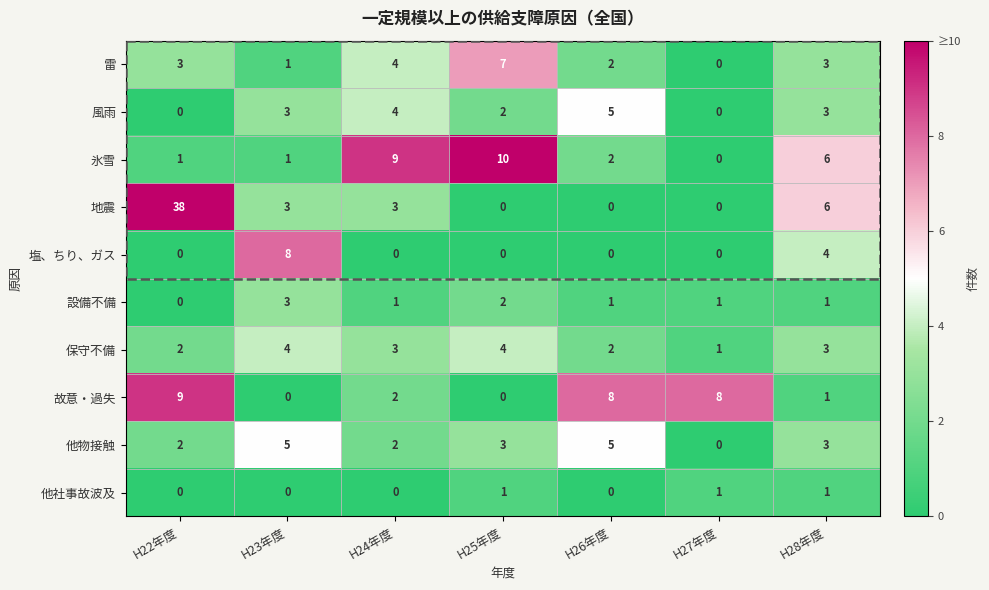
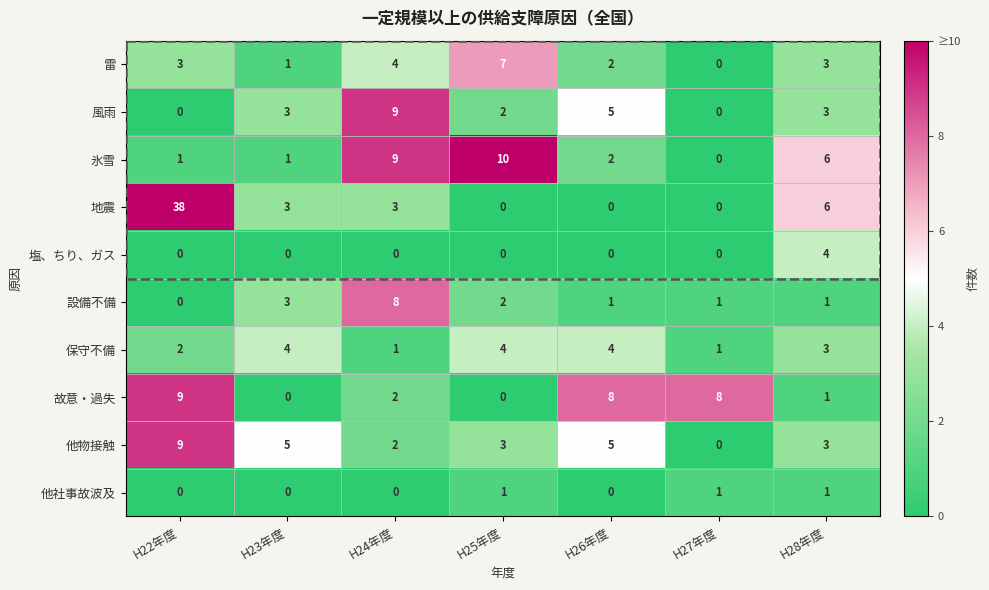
  {
    "雷": {
      "H22年度": 3,
      "H23年度": 1,
      "H24年度": 4,
      "H25年度": 7,
      "H26年度": 2,
      "H27年度": 0,
      "H28年度": 3
    },
    "風雨": {
      "H22年度": 0,
      "H23年度": 3,
-     "H24年度": 4,
+     "H24年度": 9,
      "H25年度": 2,
      "H26年度": 5,
      "H27年度": 0,
      "H28年度": 3
    },
    "氷雪": {
      "H22年度": 1,
      "H23年度": 1,
      "H24年度": 9,
      "H25年度": 10,
      "H26年度": 2,
      "H27年度": 0,
      "H28年度": 6
    },
    "地震": {
      "H22年度": 38,
      "H23年度": 3,
      "H24年度": 3,
      "H25年度": 0,
      "H26年度": 0,
      "H27年度": 0,
      "H28年度": 6
    },
    "塩、ちり、ガス": {
      "H22年度": 0,
-     "H23年度": 8,
+     "H23年度": 0,
      "H24年度": 0,
      "H25年度": 0,
      "H26年度": 0,
      "H27年度": 0,
      "H28年度": 4
    },
    "設備不備": {
      "H22年度": 0,
      "H23年度": 3,
-     "H24年度": 1,
+     "H24年度": 8,
      "H25年度": 2,
      "H26年度": 1,
      "H27年度": 1,
      "H28年度": 1
    },
    "保守不備": {
      "H22年度": 2,
      "H23年度": 4,
-     "H24年度": 3,
+     "H24年度": 1,
      "H25年度": 4,
-     "H26年度": 2,
+     "H26年度": 4,
      "H27年度": 1,
      "H28年度": 3
    },
    "故意・過失": {
      "H22年度": 9,
      "H23年度": 0,
      "H24年度": 2,
      "H25年度": 0,
      "H26年度": 8,
      "H27年度": 8,
      "H28年度": 1
    },
    "他物接触": {
-     "H22年度": 2,
+     "H22年度": 9,
      "H23年度": 5,
      "H24年度": 2,
      "H25年度": 3,
      "H26年度": 5,
      "H27年度": 0,
      "H28年度": 3
    },
    "他社事故波及": {
      "H22年度": 0,
      "H23年度": 0,
      "H24年度": 0,
      "H25年度": 1,
      "H26年度": 0,
      "H27年度": 1,
      "H28年度": 1
    }
  }
